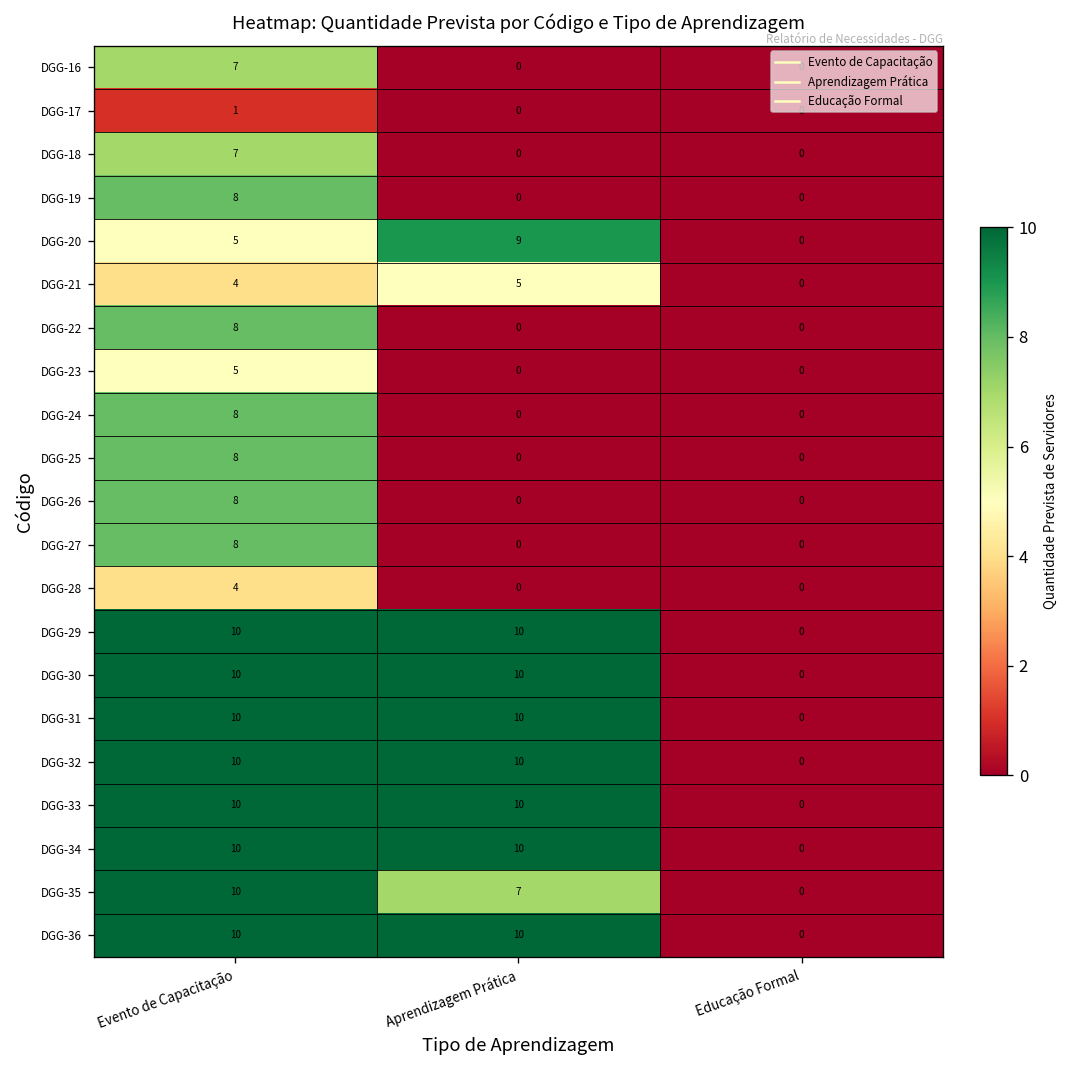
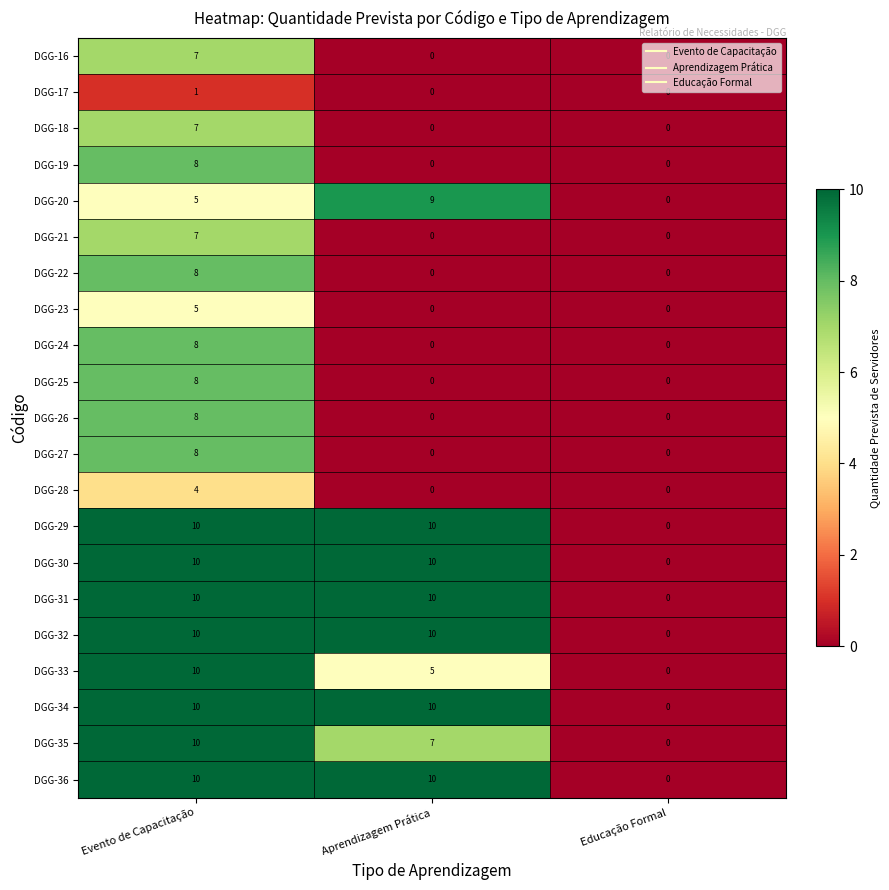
  {
    "DGG-16": {
      "Evento de Capacitação": 7,
      "Aprendizagem Prática": 0
    },
    "DGG-17": {
      "Evento de Capacitação": 1,
      "Aprendizagem Prática": 0
    },
    "DGG-18": {
      "Evento de Capacitação": 7,
      "Aprendizagem Prática": 0,
      "Educação Formal": 0
    },
    "DGG-19": {
      "Evento de Capacitação": 8,
      "Aprendizagem Prática": 0,
      "Educação Formal": 0
    },
    "DGG-20": {
      "Evento de Capacitação": 5,
      "Aprendizagem Prática": 9,
      "Educação Formal": 0
    },
    "DGG-21": {
-     "Evento de Capacitação": 4,
-     "Aprendizagem Prática": 5,
+     "Evento de Capacitação": 7,
+     "Aprendizagem Prática": 0,
      "Educação Formal": 0
    },
    "DGG-22": {
      "Evento de Capacitação": 8,
      "Aprendizagem Prática": 0,
      "Educação Formal": 0
    },
    "DGG-23": {
      "Evento de Capacitação": 5,
      "Aprendizagem Prática": 0,
      "Educação Formal": 0
    },
    "DGG-24": {
      "Evento de Capacitação": 8,
      "Aprendizagem Prática": 0,
      "Educação Formal": 0
    },
    "DGG-25": {
      "Evento de Capacitação": 8,
      "Aprendizagem Prática": 0,
      "Educação Formal": 0
    },
    "DGG-26": {
      "Evento de Capacitação": 8,
      "Aprendizagem Prática": 0,
      "Educação Formal": 0
    },
    "DGG-27": {
      "Evento de Capacitação": 8,
      "Aprendizagem Prática": 0,
      "Educação Formal": 0
    },
    "DGG-28": {
      "Evento de Capacitação": 4,
      "Aprendizagem Prática": 0,
      "Educação Formal": 0
    },
    "DGG-29": {
      "Evento de Capacitação": 10,
      "Aprendizagem Prática": 10,
      "Educação Formal": 0
    },
    "DGG-30": {
      "Evento de Capacitação": 10,
      "Aprendizagem Prática": 10,
      "Educação Formal": 0
    },
    "DGG-31": {
      "Evento de Capacitação": 10,
      "Aprendizagem Prática": 10,
      "Educação Formal": 0
    },
    "DGG-32": {
      "Evento de Capacitação": 10,
      "Aprendizagem Prática": 10,
      "Educação Formal": 0
    },
    "DGG-33": {
      "Evento de Capacitação": 10,
-     "Aprendizagem Prática": 10,
+     "Aprendizagem Prática": 5,
      "Educação Formal": 0
    },
    "DGG-34": {
      "Evento de Capacitação": 10,
      "Aprendizagem Prática": 10,
      "Educação Formal": 0
    },
    "DGG-35": {
      "Evento de Capacitação": 10,
      "Aprendizagem Prática": 7,
      "Educação Formal": 0
    },
    "DGG-36": {
      "Evento de Capacitação": 10,
      "Aprendizagem Prática": 10,
      "Educação Formal": 0
    }
  }
